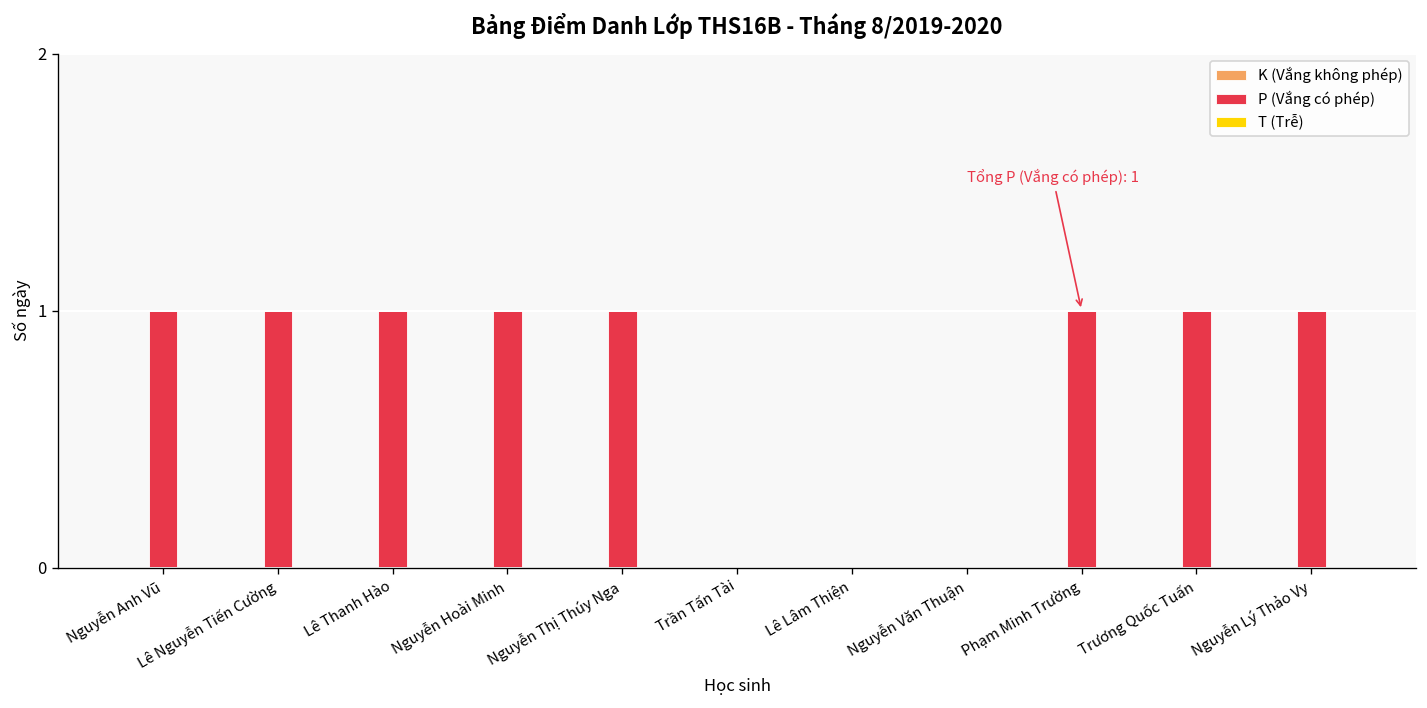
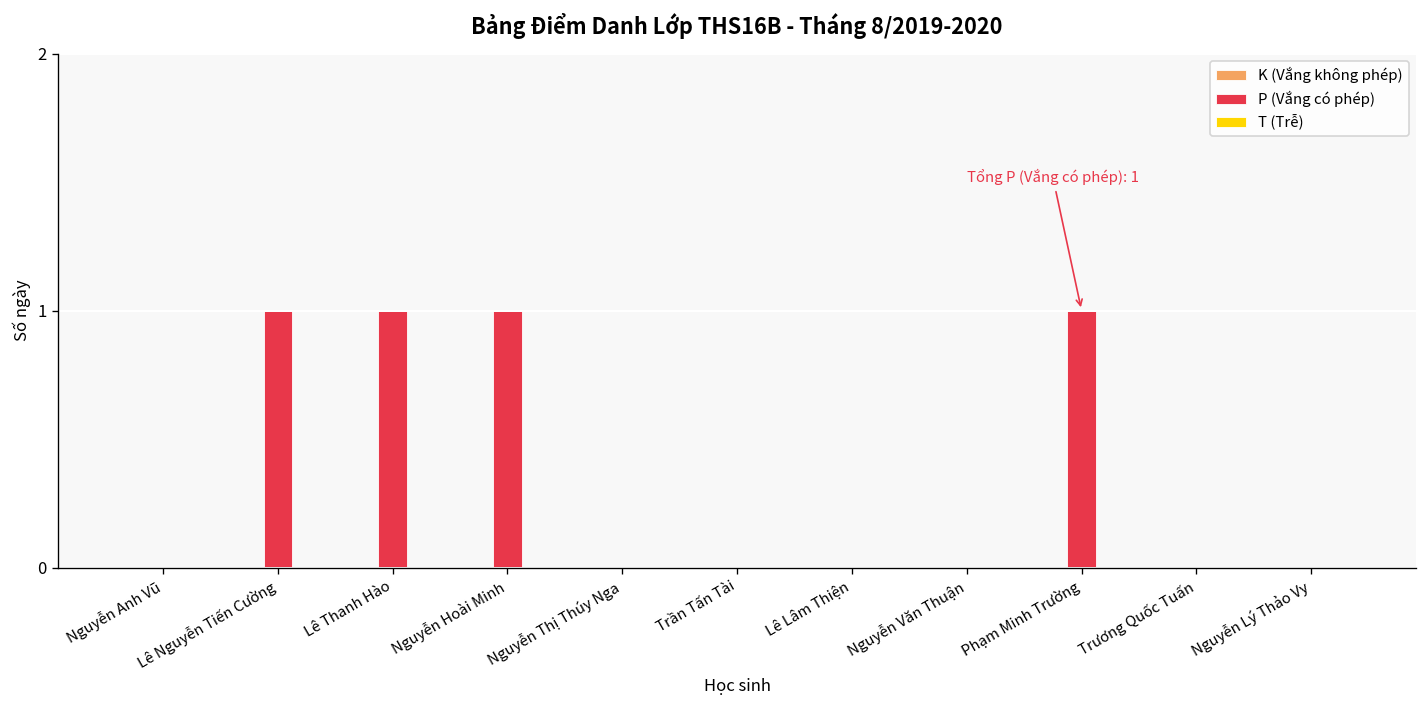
  {
    "K (Vắng không phép)": {
      "Nguyễn Anh Vũ": 0,
      "Lê Nguyễn Tiến Cường": 0,
      "Lê Thanh Hào": 0,
      "Nguyễn Hoài Minh": 0,
      "Nguyễn Thị Thúy Nga": 0,
      "Trần Tấn Tài": 0,
      "Lê Lâm Thiện": 0,
      "Nguyễn Văn Thuận": 0,
      "Phạm Minh Trường": 0,
      "Trương Quốc Tuấn": 0,
      "Nguyễn Lý Thảo Vy": 0
    },
    "P (Vắng có phép)": {
-     "Nguyễn Anh Vũ": 1,
+     "Nguyễn Anh Vũ": 0,
      "Lê Nguyễn Tiến Cường": 1,
      "Lê Thanh Hào": 1,
      "Nguyễn Hoài Minh": 1,
-     "Nguyễn Thị Thúy Nga": 1,
+     "Nguyễn Thị Thúy Nga": 0,
      "Trần Tấn Tài": 0,
      "Lê Lâm Thiện": 0,
      "Nguyễn Văn Thuận": 0,
-     "Trương Quốc Tuấn": 1,
-     "Nguyễn Lý Thảo Vy": 1
+     "Trương Quốc Tuấn": 0,
+     "Nguyễn Lý Thảo Vy": 0
    },
    "T (Trễ)": {
      "Nguyễn Anh Vũ": 0,
      "Lê Nguyễn Tiến Cường": 0,
      "Lê Thanh Hào": 0,
      "Nguyễn Hoài Minh": 0,
      "Nguyễn Thị Thúy Nga": 0,
      "Trần Tấn Tài": 0,
      "Lê Lâm Thiện": 0,
      "Nguyễn Văn Thuận": 0,
      "Phạm Minh Trường": 0,
      "Trương Quốc Tuấn": 0,
      "Nguyễn Lý Thảo Vy": 0
    }
  }
